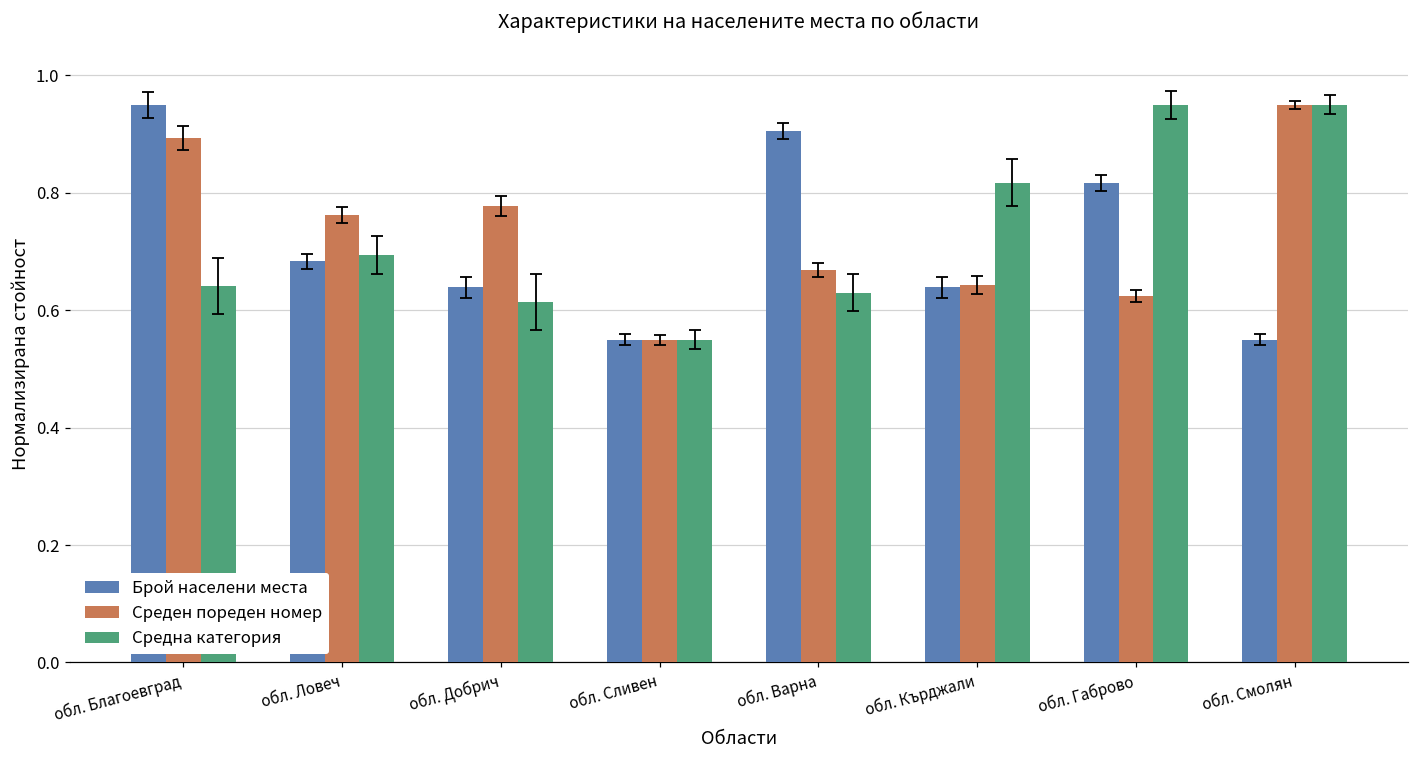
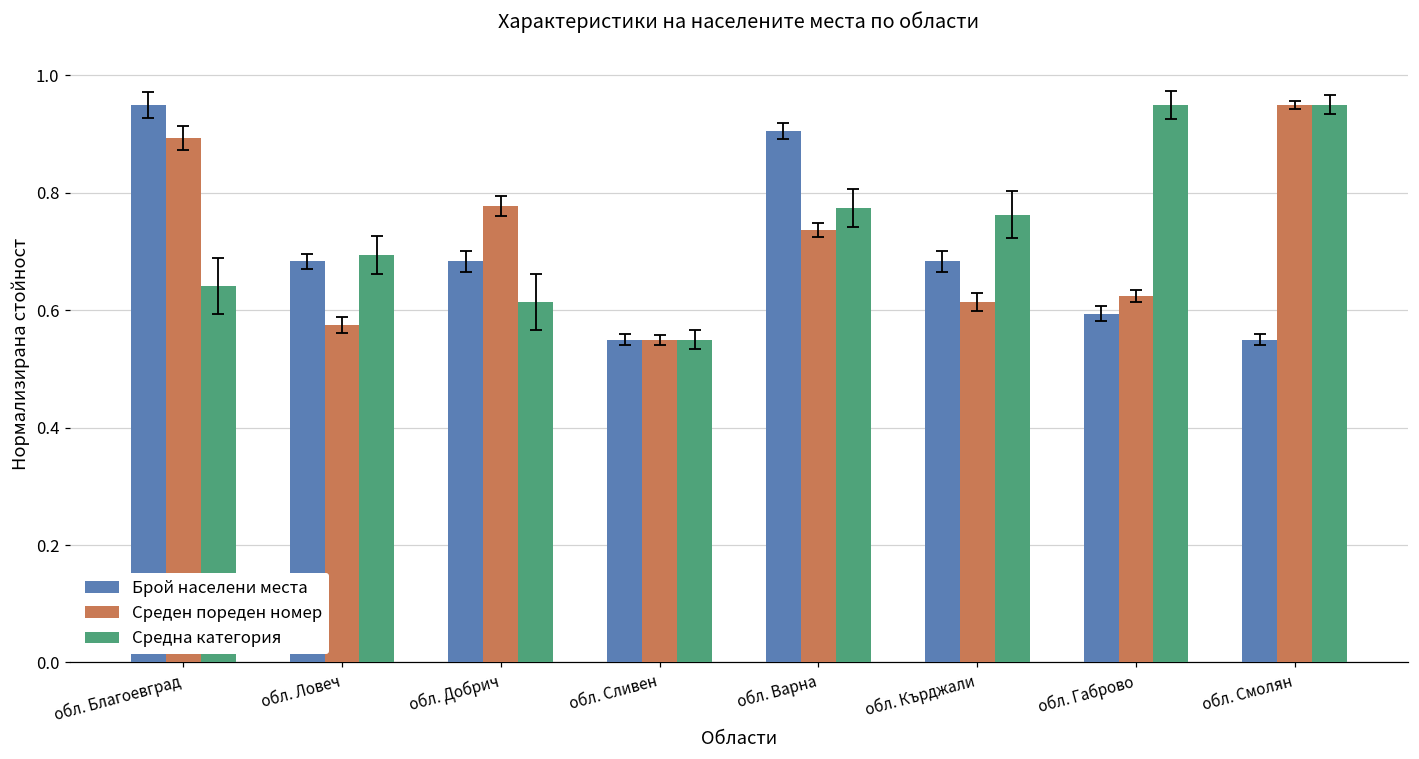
  {
    "Брой населени места": {
      "обл. Благоевград": 0.95,
      "обл. Ловеч": 0.68,
-     "обл. Добрич": 0.64,
+     "обл. Добрич": 0.68,
      "обл. Сливен": 0.55,
      "обл. Варна": 0.91,
-     "обл. Кърджали": 0.64,
-     "обл. Габрово": 0.82,
+     "обл. Кърджали": 0.68,
+     "обл. Габрово": 0.59,
      "обл. Смолян": 0.55
    },
    "Среден пореден номер": {
      "обл. Благоевград": 0.89,
-     "обл. Ловеч": 0.76,
+     "обл. Ловеч": 0.58,
      "обл. Добрич": 0.78,
      "обл. Сливен": 0.55,
-     "обл. Варна": 0.67,
-     "обл. Кърджали": 0.64,
+     "обл. Варна": 0.74,
+     "обл. Кърджали": 0.61,
      "обл. Габрово": 0.62,
      "обл. Смолян": 0.95
    },
    "Средна категория": {
      "обл. Благоевград": 0.64,
      "обл. Ловеч": 0.69,
      "обл. Добрич": 0.61,
      "обл. Сливен": 0.55,
-     "обл. Варна": 0.63,
-     "обл. Кърджали": 0.82,
+     "обл. Варна": 0.77,
+     "обл. Кърджали": 0.76,
      "обл. Габрово": 0.95,
      "обл. Смолян": 0.95
    }
  }
